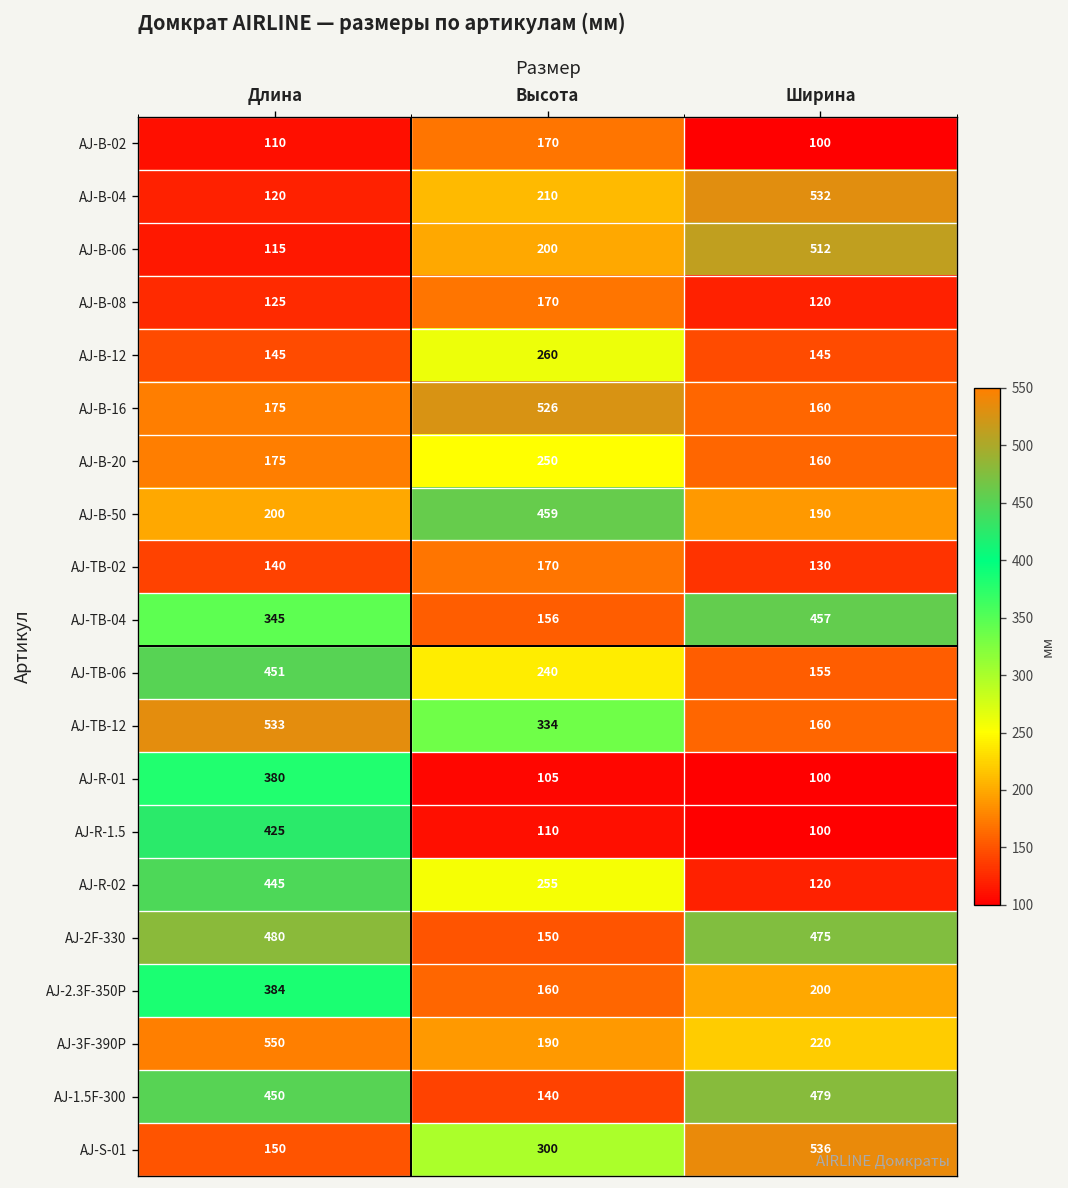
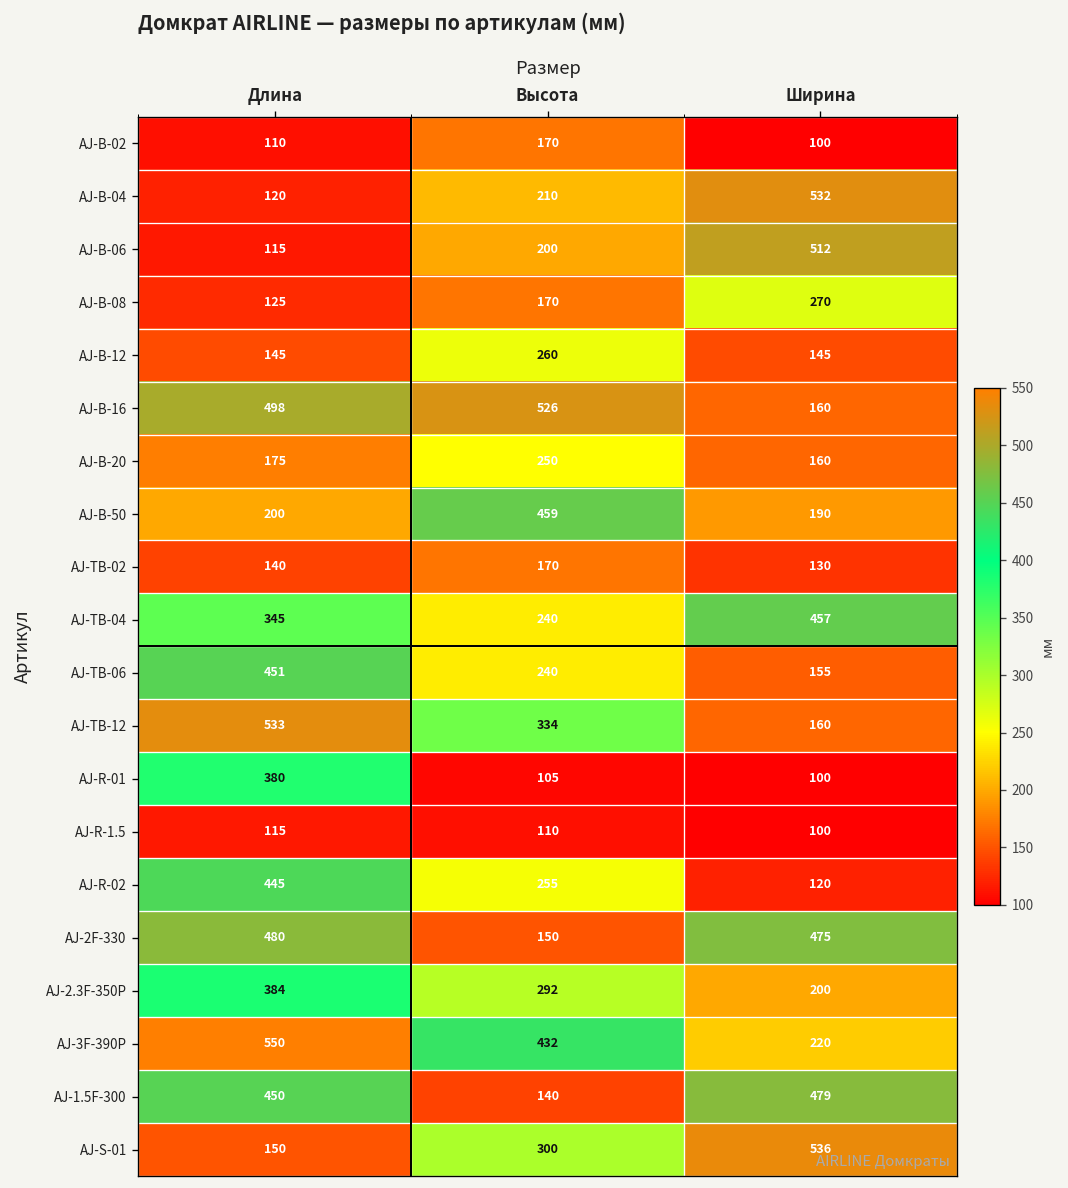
  {
    "AJ-B-02": {
      "Длина": 110,
      "Высота": 170,
      "Ширина": 100
    },
    "AJ-B-04": {
      "Длина": 120,
      "Высота": 210,
      "Ширина": 532
    },
    "AJ-B-06": {
      "Длина": 115,
      "Высота": 200,
      "Ширина": 512
    },
    "AJ-B-08": {
      "Длина": 125,
      "Высота": 170,
-     "Ширина": 120
+     "Ширина": 270
    },
    "AJ-B-12": {
      "Длина": 145,
      "Высота": 260,
      "Ширина": 145
    },
    "AJ-B-16": {
-     "Длина": 175,
+     "Длина": 498,
      "Высота": 526,
      "Ширина": 160
    },
    "AJ-B-20": {
      "Длина": 175,
      "Высота": 250,
      "Ширина": 160
    },
    "AJ-B-50": {
      "Длина": 200,
      "Высота": 459,
      "Ширина": 190
    },
    "AJ-TB-02": {
      "Длина": 140,
      "Высота": 170,
      "Ширина": 130
    },
    "AJ-TB-04": {
      "Длина": 345,
-     "Высота": 156,
+     "Высота": 240,
      "Ширина": 457
    },
    "AJ-TB-06": {
      "Длина": 451,
      "Высота": 240,
      "Ширина": 155
    },
    "AJ-TB-12": {
      "Длина": 533,
      "Высота": 334,
      "Ширина": 160
    },
    "AJ-R-01": {
      "Длина": 380,
      "Высота": 105,
      "Ширина": 100
    },
    "AJ-R-1.5": {
-     "Длина": 425,
+     "Длина": 115,
      "Высота": 110,
      "Ширина": 100
    },
    "AJ-R-02": {
      "Длина": 445,
      "Высота": 255,
      "Ширина": 120
    },
    "AJ-2F-330": {
      "Длина": 480,
      "Высота": 150,
      "Ширина": 475
    },
    "AJ-2.3F-350P": {
      "Длина": 384,
-     "Высота": 160,
+     "Высота": 292,
      "Ширина": 200
    },
    "AJ-3F-390P": {
      "Длина": 550,
-     "Высота": 190,
+     "Высота": 432,
      "Ширина": 220
    },
    "AJ-1.5F-300": {
      "Длина": 450,
      "Высота": 140,
      "Ширина": 479
    },
    "AJ-S-01": {
      "Длина": 150,
      "Высота": 300
    }
  }
